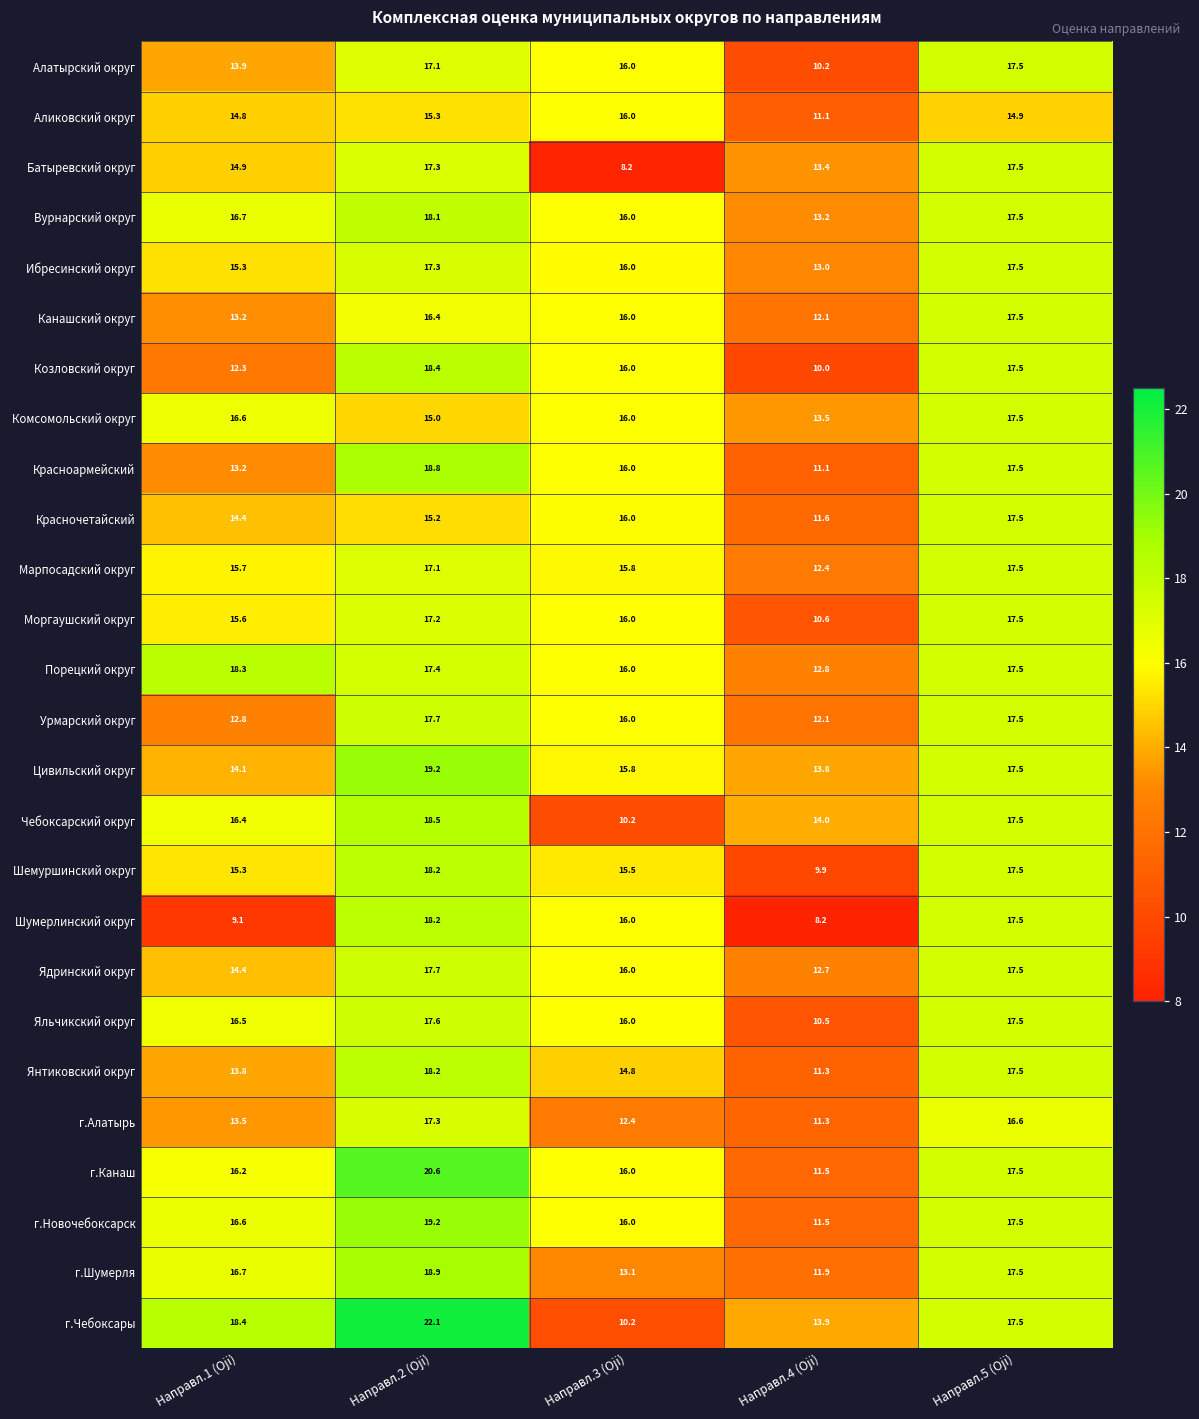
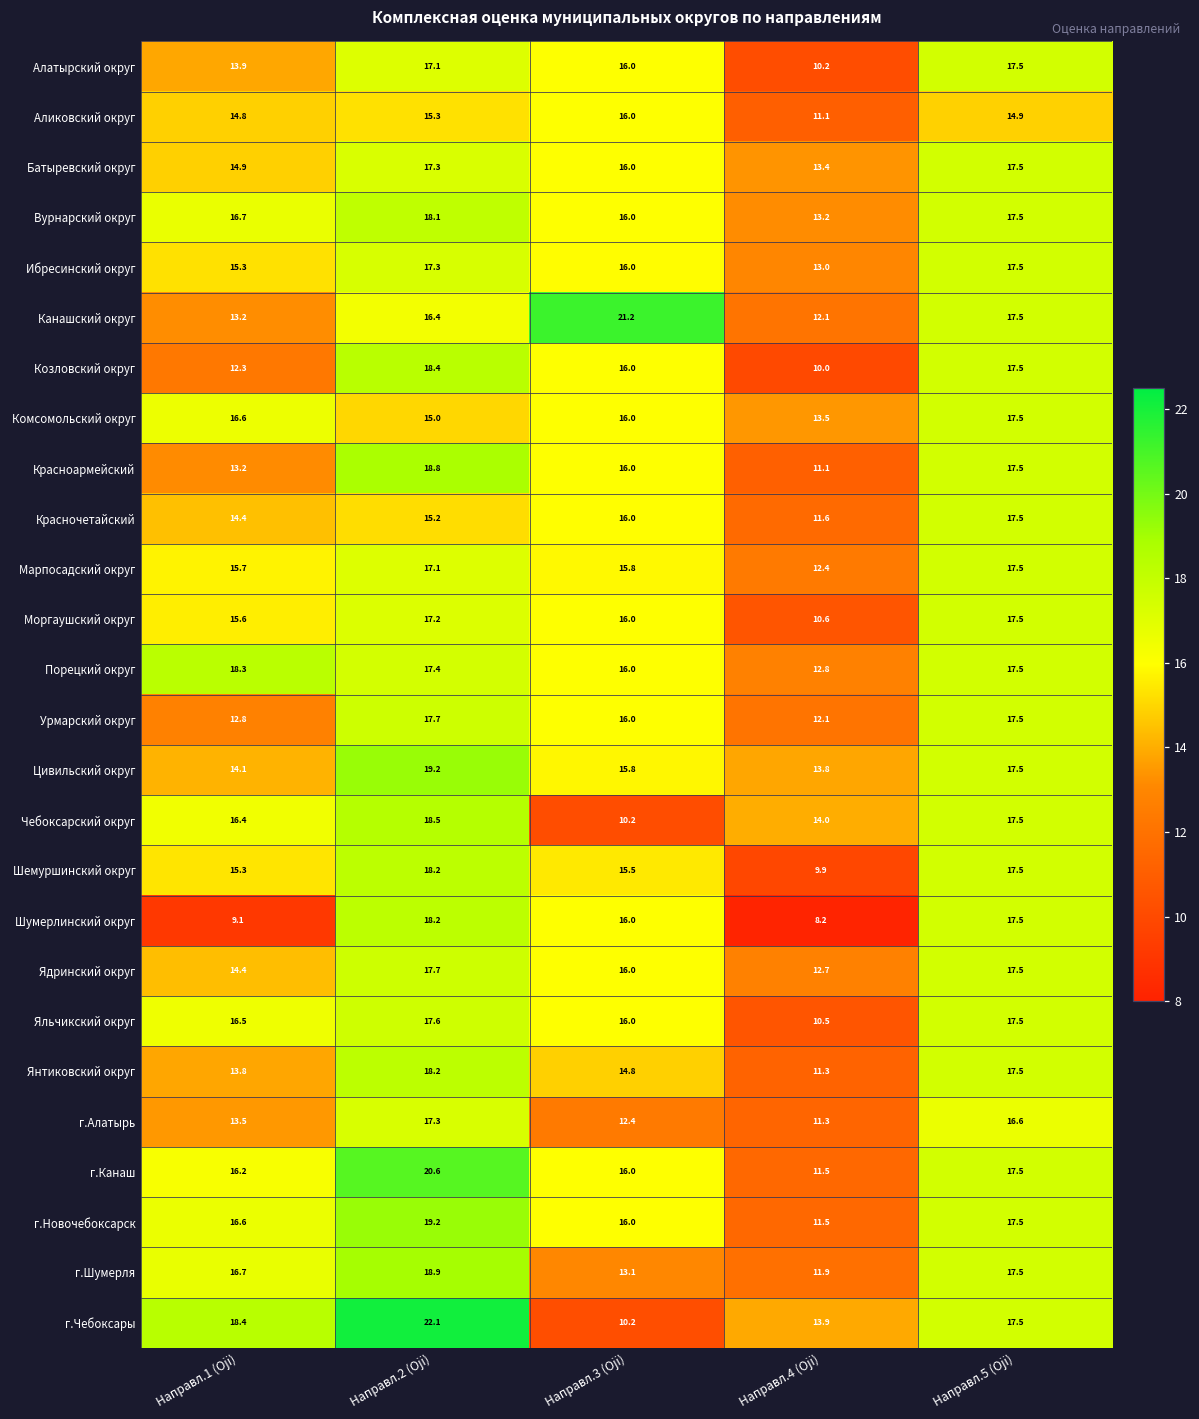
  {
    "Алатырский округ": {
      "Направл.1 (Oji)": 13.9,
      "Направл.2 (Oji)": 17.1,
      "Направл.3 (Oji)": 16.0,
      "Направл.4 (Oji)": 10.2,
      "Направл.5 (Oji)": 17.5
    },
    "Аликовский округ": {
      "Направл.1 (Oji)": 14.8,
      "Направл.2 (Oji)": 15.3,
      "Направл.3 (Oji)": 16.0,
      "Направл.4 (Oji)": 11.1,
      "Направл.5 (Oji)": 14.9
    },
    "Батыревский округ": {
      "Направл.1 (Oji)": 14.9,
      "Направл.2 (Oji)": 17.3,
-     "Направл.3 (Oji)": 8.2,
+     "Направл.3 (Oji)": 16.0,
      "Направл.4 (Oji)": 13.4,
      "Направл.5 (Oji)": 17.5
    },
    "Вурнарский округ": {
      "Направл.1 (Oji)": 16.7,
      "Направл.2 (Oji)": 18.1,
      "Направл.3 (Oji)": 16.0,
      "Направл.4 (Oji)": 13.2,
      "Направл.5 (Oji)": 17.5
    },
    "Ибресинский округ": {
      "Направл.1 (Oji)": 15.3,
      "Направл.2 (Oji)": 17.3,
      "Направл.3 (Oji)": 16.0,
      "Направл.4 (Oji)": 13.0,
      "Направл.5 (Oji)": 17.5
    },
    "Канашский округ": {
      "Направл.1 (Oji)": 13.2,
      "Направл.2 (Oji)": 16.4,
-     "Направл.3 (Oji)": 16.0,
+     "Направл.3 (Oji)": 21.2,
      "Направл.4 (Oji)": 12.1,
      "Направл.5 (Oji)": 17.5
    },
    "Козловский округ": {
      "Направл.1 (Oji)": 12.3,
      "Направл.2 (Oji)": 18.4,
      "Направл.3 (Oji)": 16.0,
      "Направл.4 (Oji)": 10.0,
      "Направл.5 (Oji)": 17.5
    },
    "Комсомольский округ": {
      "Направл.1 (Oji)": 16.6,
      "Направл.2 (Oji)": 15.0,
      "Направл.3 (Oji)": 16.0,
      "Направл.4 (Oji)": 13.5,
      "Направл.5 (Oji)": 17.5
    },
    "Красноармейский": {
      "Направл.1 (Oji)": 13.2,
      "Направл.2 (Oji)": 18.8,
      "Направл.3 (Oji)": 16.0,
      "Направл.4 (Oji)": 11.1,
      "Направл.5 (Oji)": 17.5
    },
    "Красночетайский": {
      "Направл.1 (Oji)": 14.4,
      "Направл.2 (Oji)": 15.2,
      "Направл.3 (Oji)": 16.0,
      "Направл.4 (Oji)": 11.6,
      "Направл.5 (Oji)": 17.5
    },
    "Марпосадский округ": {
      "Направл.1 (Oji)": 15.7,
      "Направл.2 (Oji)": 17.1,
      "Направл.3 (Oji)": 15.8,
      "Направл.4 (Oji)": 12.4,
      "Направл.5 (Oji)": 17.5
    },
    "Моргаушский округ": {
      "Направл.1 (Oji)": 15.6,
      "Направл.2 (Oji)": 17.2,
      "Направл.3 (Oji)": 16.0,
      "Направл.4 (Oji)": 10.6,
      "Направл.5 (Oji)": 17.5
    },
    "Порецкий округ": {
      "Направл.1 (Oji)": 18.3,
      "Направл.2 (Oji)": 17.4,
      "Направл.3 (Oji)": 16.0,
      "Направл.4 (Oji)": 12.8,
      "Направл.5 (Oji)": 17.5
    },
    "Урмарский округ": {
      "Направл.1 (Oji)": 12.8,
      "Направл.2 (Oji)": 17.7,
      "Направл.3 (Oji)": 16.0,
      "Направл.4 (Oji)": 12.1,
      "Направл.5 (Oji)": 17.5
    },
    "Цивильский округ": {
      "Направл.1 (Oji)": 14.1,
      "Направл.2 (Oji)": 19.2,
      "Направл.3 (Oji)": 15.8,
      "Направл.4 (Oji)": 13.8,
      "Направл.5 (Oji)": 17.5
    },
    "Чебоксарский округ": {
      "Направл.1 (Oji)": 16.4,
      "Направл.2 (Oji)": 18.5,
      "Направл.3 (Oji)": 10.2,
      "Направл.4 (Oji)": 14.0,
      "Направл.5 (Oji)": 17.5
    },
    "Шемуршинский округ": {
      "Направл.1 (Oji)": 15.3,
      "Направл.2 (Oji)": 18.2,
      "Направл.3 (Oji)": 15.5,
      "Направл.4 (Oji)": 9.9,
      "Направл.5 (Oji)": 17.5
    },
    "Шумерлинский округ": {
      "Направл.1 (Oji)": 9.1,
      "Направл.2 (Oji)": 18.2,
      "Направл.3 (Oji)": 16.0,
      "Направл.4 (Oji)": 8.2,
      "Направл.5 (Oji)": 17.5
    },
    "Ядринский округ": {
      "Направл.1 (Oji)": 14.4,
      "Направл.2 (Oji)": 17.7,
      "Направл.3 (Oji)": 16.0,
      "Направл.4 (Oji)": 12.7,
      "Направл.5 (Oji)": 17.5
    },
    "Яльчикский округ": {
      "Направл.1 (Oji)": 16.5,
      "Направл.2 (Oji)": 17.6,
      "Направл.3 (Oji)": 16.0,
      "Направл.4 (Oji)": 10.5,
      "Направл.5 (Oji)": 17.5
    },
    "Янтиковский округ": {
      "Направл.1 (Oji)": 13.8,
      "Направл.2 (Oji)": 18.2,
      "Направл.3 (Oji)": 14.8,
      "Направл.4 (Oji)": 11.3,
      "Направл.5 (Oji)": 17.5
    },
    "г.Алатырь": {
      "Направл.1 (Oji)": 13.5,
      "Направл.2 (Oji)": 17.3,
      "Направл.3 (Oji)": 12.4,
      "Направл.4 (Oji)": 11.3,
      "Направл.5 (Oji)": 16.6
    },
    "г.Канаш": {
      "Направл.1 (Oji)": 16.2,
      "Направл.2 (Oji)": 20.6,
      "Направл.3 (Oji)": 16.0,
      "Направл.4 (Oji)": 11.5,
      "Направл.5 (Oji)": 17.5
    },
    "г.Новочебоксарск": {
      "Направл.1 (Oji)": 16.6,
      "Направл.2 (Oji)": 19.2,
      "Направл.3 (Oji)": 16.0,
      "Направл.4 (Oji)": 11.5,
      "Направл.5 (Oji)": 17.5
    },
    "г.Шумерля": {
      "Направл.1 (Oji)": 16.7,
      "Направл.2 (Oji)": 18.9,
      "Направл.3 (Oji)": 13.1,
      "Направл.4 (Oji)": 11.9,
      "Направл.5 (Oji)": 17.5
    },
    "г.Чебоксары": {
      "Направл.1 (Oji)": 18.4,
      "Направл.2 (Oji)": 22.1,
      "Направл.3 (Oji)": 10.2,
      "Направл.4 (Oji)": 13.9,
      "Направл.5 (Oji)": 17.5
    }
  }
